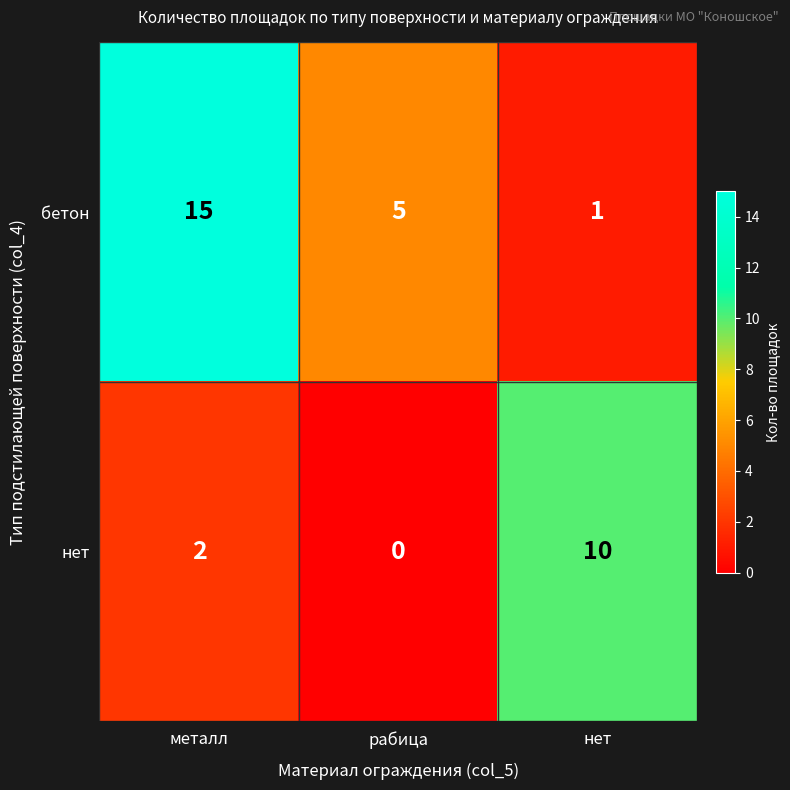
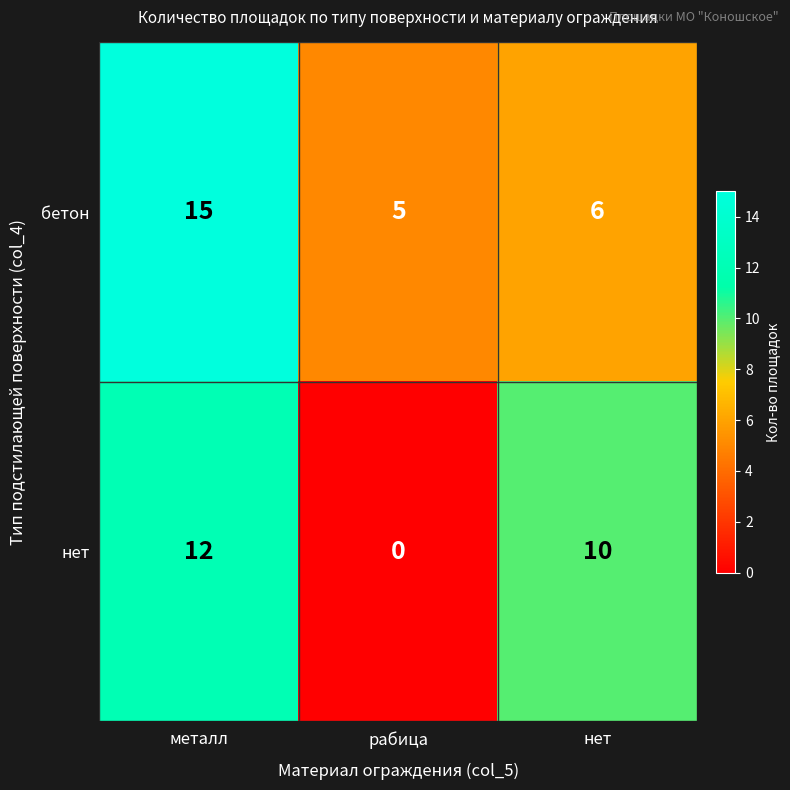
  {
    "бетон": {
      "металл": 15,
      "рабица": 5,
-     "нет": 1
+     "нет": 6
    },
    "нет": {
-     "металл": 2,
+     "металл": 12,
      "рабица": 0,
      "нет": 10
    }
  }
